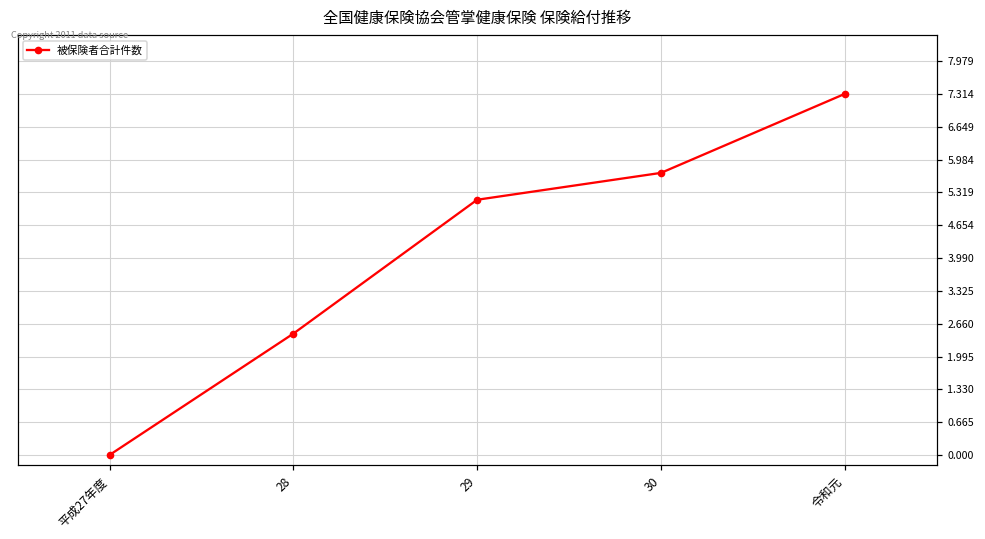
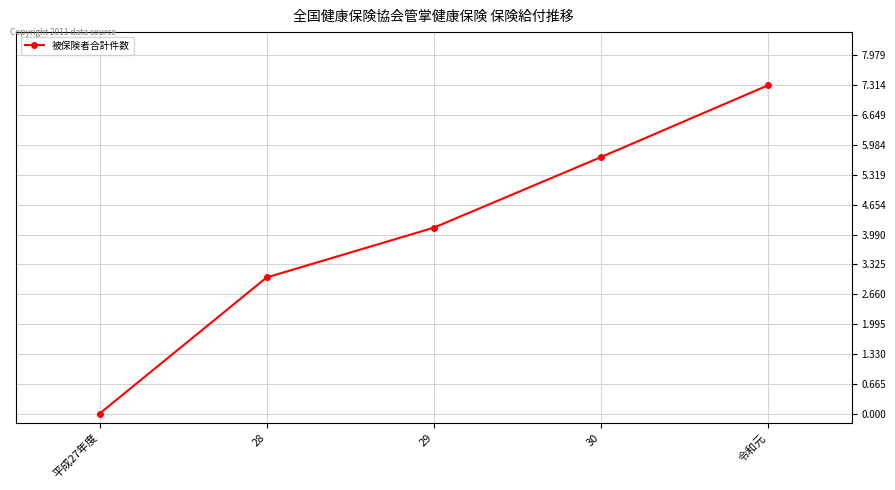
  {
    "平成27年度": 0.0,
-   "28": 2.5,
-   "29": 5.2,
+   "28": 3.0,
+   "29": 4.1,
    "30": 5.7,
    "令和元": 7.3
  }
